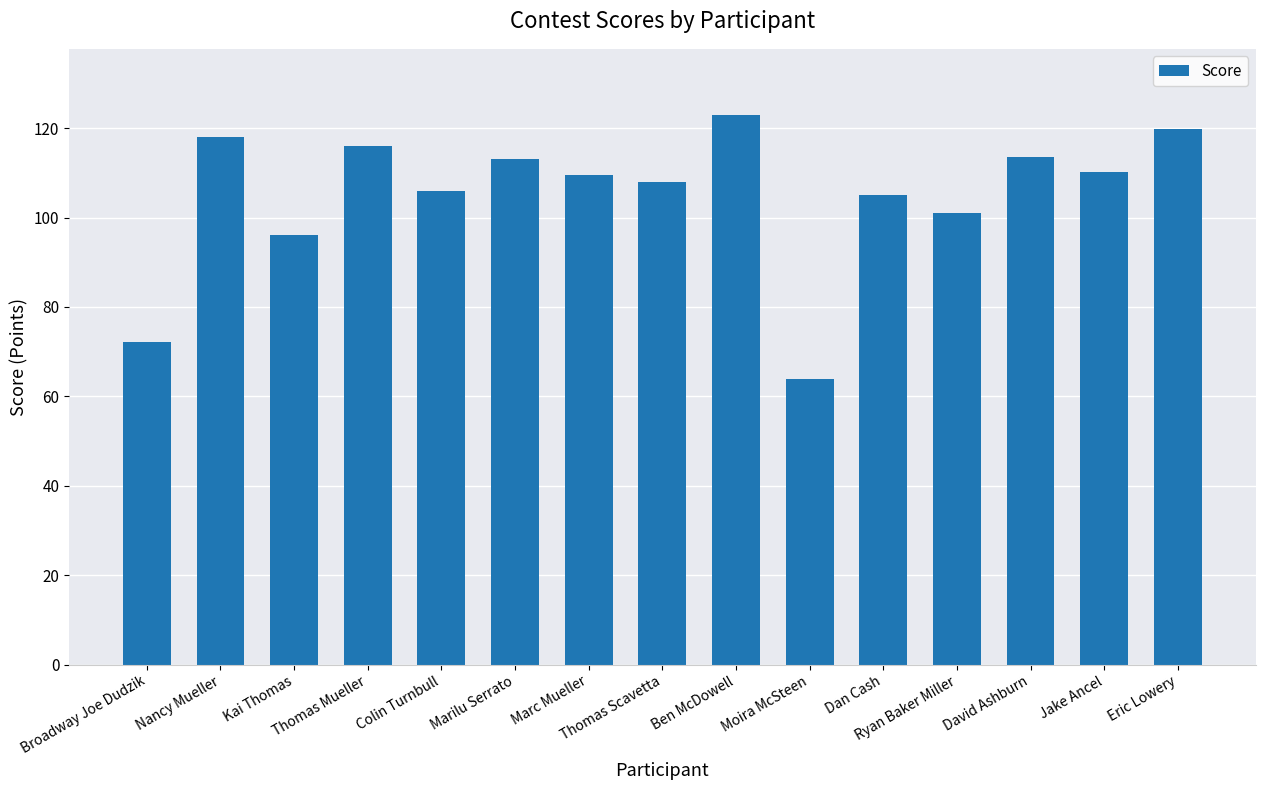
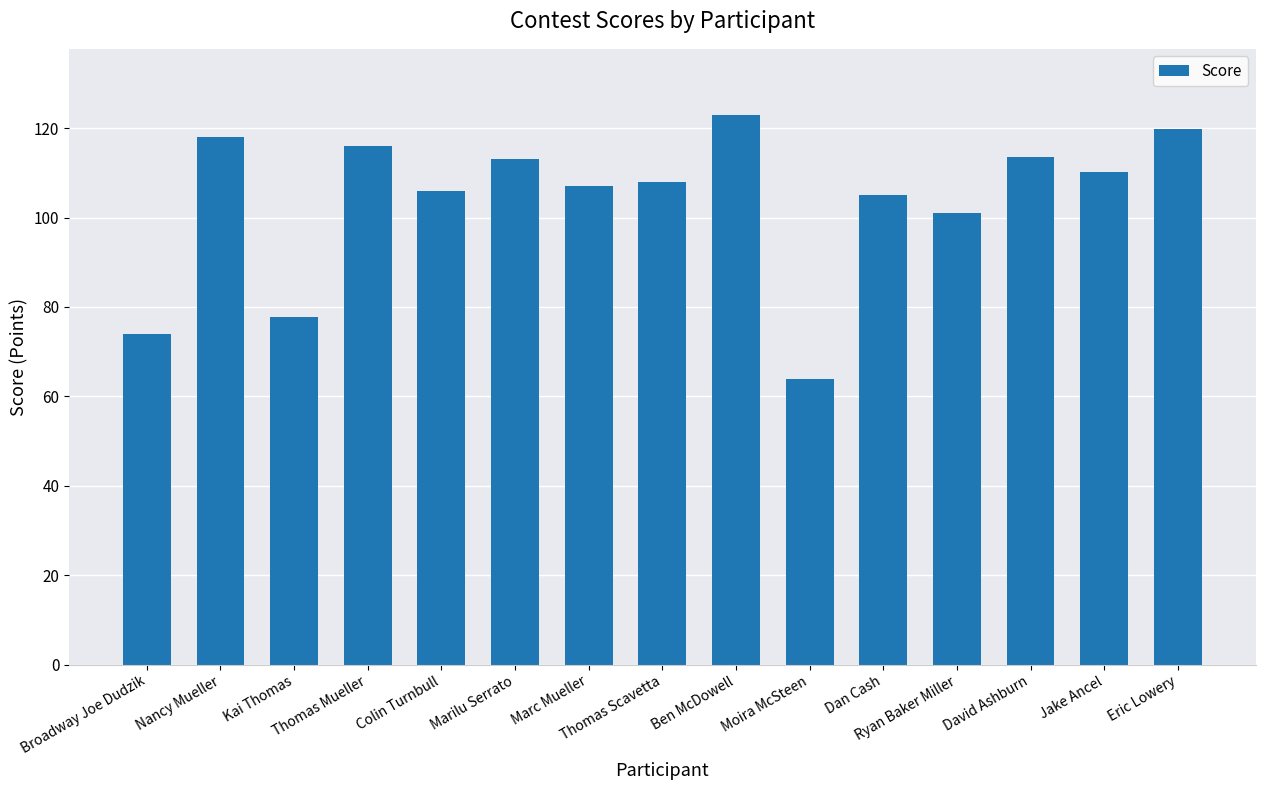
  {
-   "Broadway Joe Dudzik": 72,
+   "Broadway Joe Dudzik": 74,
    "Nancy Mueller": 118,
-   "Kai Thomas": 96,
+   "Kai Thomas": 78,
    "Thomas Mueller": 116,
    "Colin Turnbull": 106,
    "Marilu Serrato": 113,
-   "Marc Mueller": 110,
+   "Marc Mueller": 107,
    "Thomas Scavetta": 108,
    "Ben McDowell": 123,
    "Moira McSteen": 64,
    "Dan Cash": 105,
    "Ryan Baker Miller": 101,
    "David Ashburn": 114,
    "Jake Ancel": 110,
    "Eric Lowery": 120
  }
